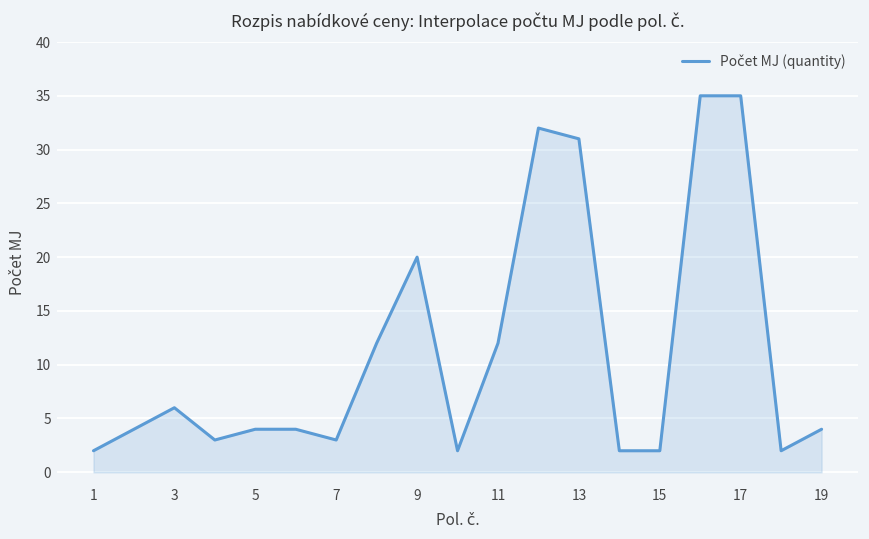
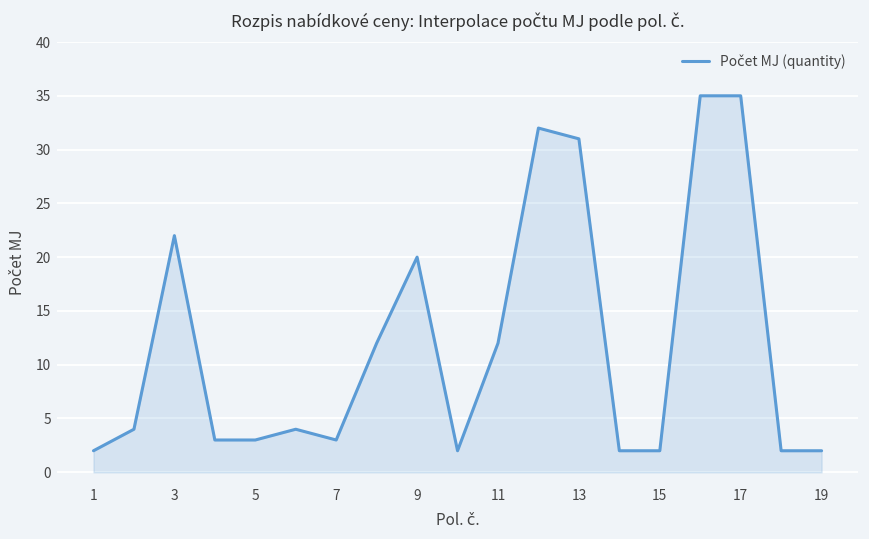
  {
    "1": 2,
-   "3": 6,
-   "5": 4,
+   "3": 22,
+   "5": 3,
    "7": 3,
    "9": 20,
    "11": 12,
    "13": 31,
    "15": 2,
    "17": 35,
-   "19": 4
+   "19": 2
  }
